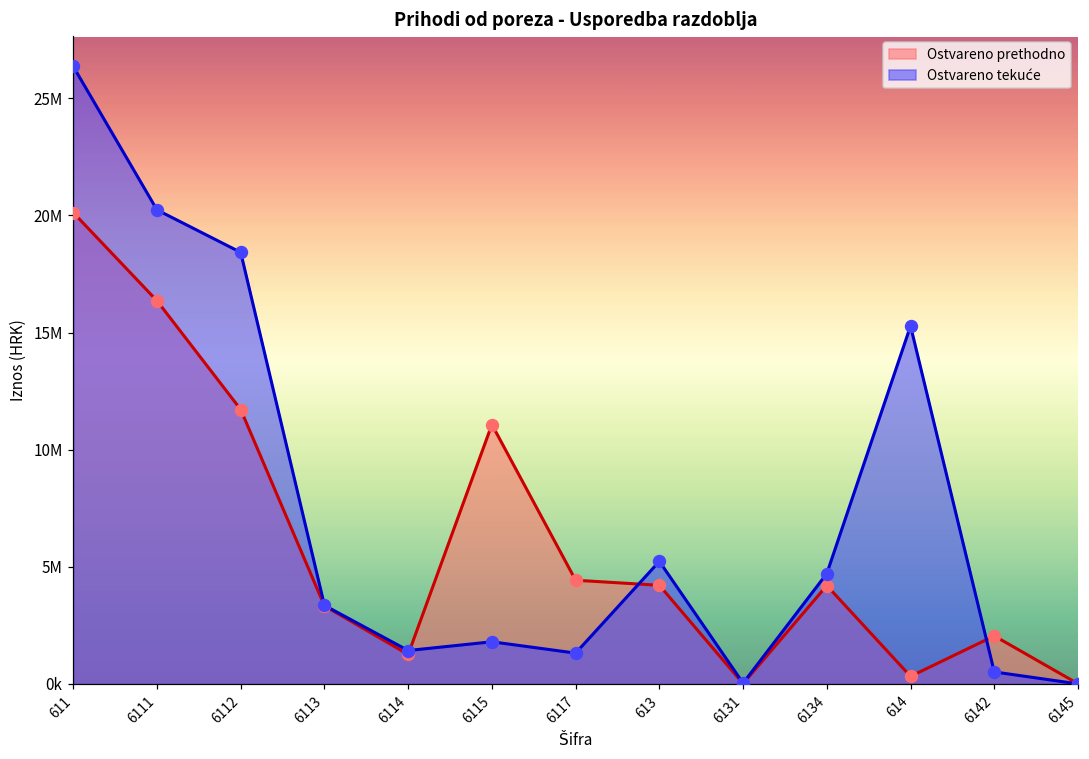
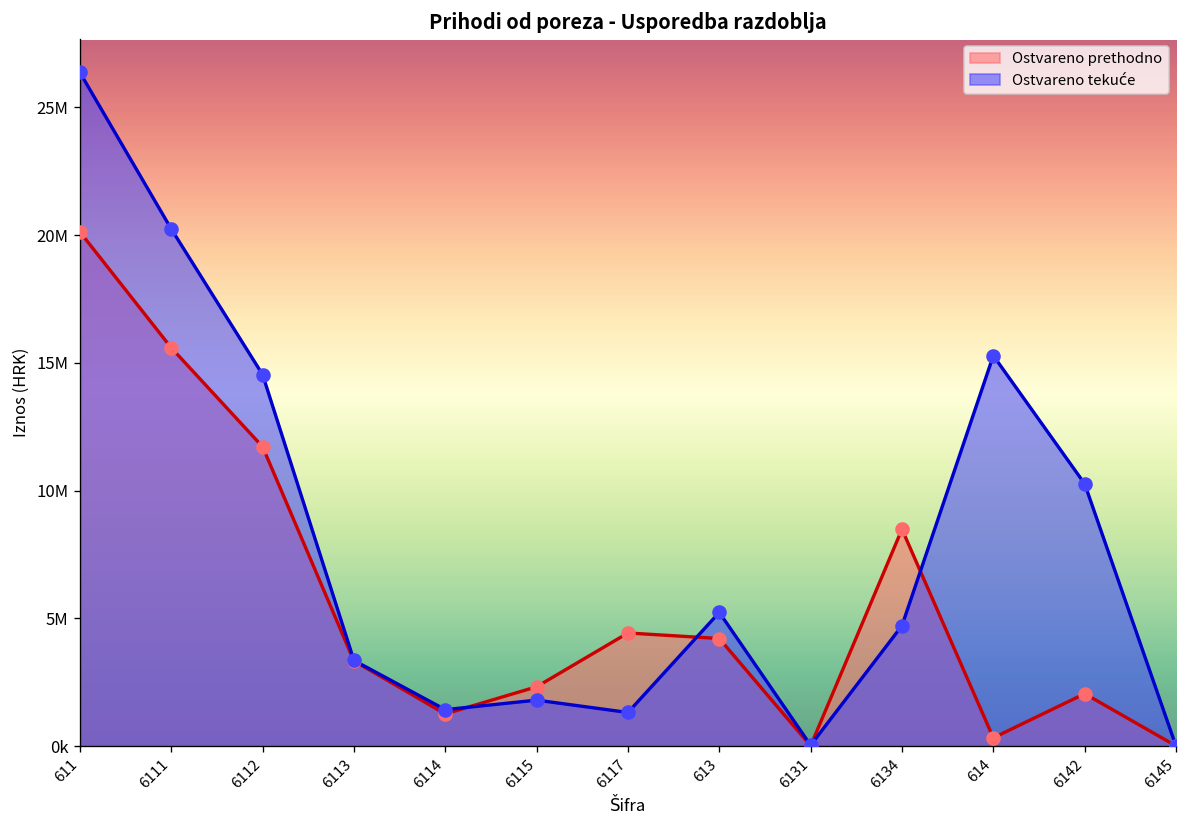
  {
    "Ostvareno prethodno": {
      "611": 20100000,
-     "6111": 16400000,
+     "6111": 15600000,
      "6112": 11700000,
      "6114": 1300000,
-     "6115": 11100000,
+     "6115": 2300000,
      "6117": 4400000,
      "613": 4200000,
-     "6134": 4200000,
+     "6134": 8500000,
      "614": 300000,
      "6142": 2000000
    },
    "Ostvareno tekuće": {
      "611": 26400000,
      "6111": 20200000,
-     "6112": 18400000,
+     "6112": 14500000,
      "6114": 1400000,
      "6115": 1800000,
      "6117": 1300000,
      "613": 5200000,
      "6134": 4700000,
      "614": 15300000,
-     "6142": 500000
+     "6142": 10300000
    }
  }
